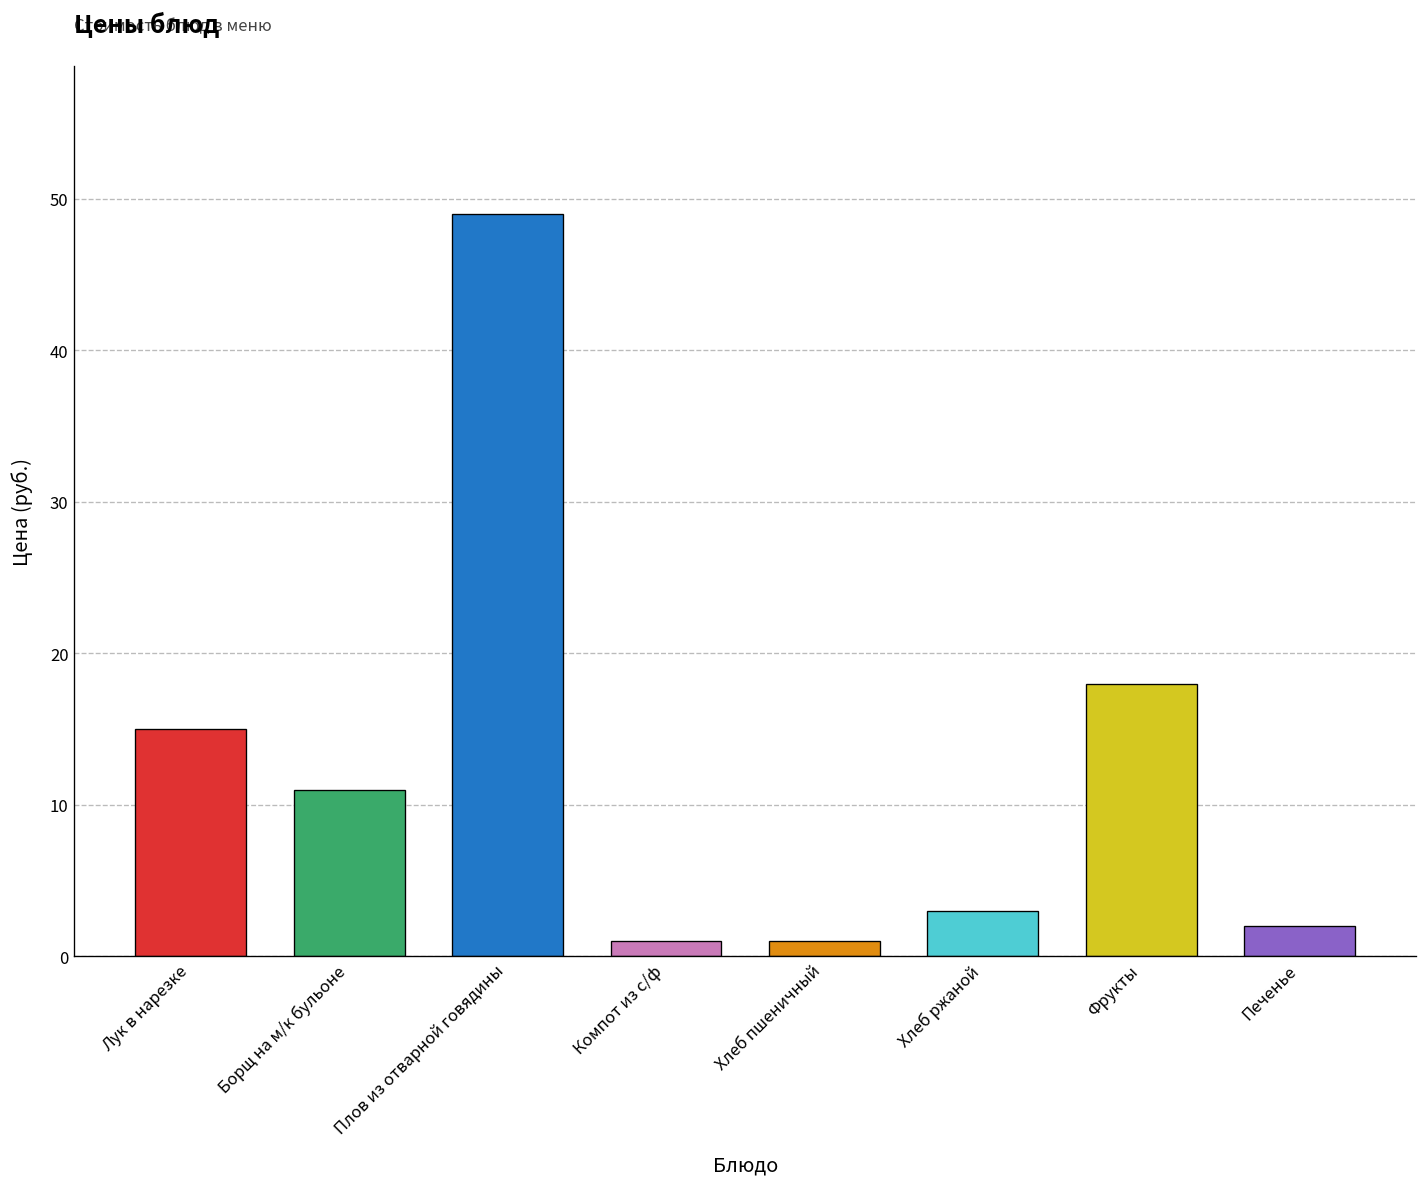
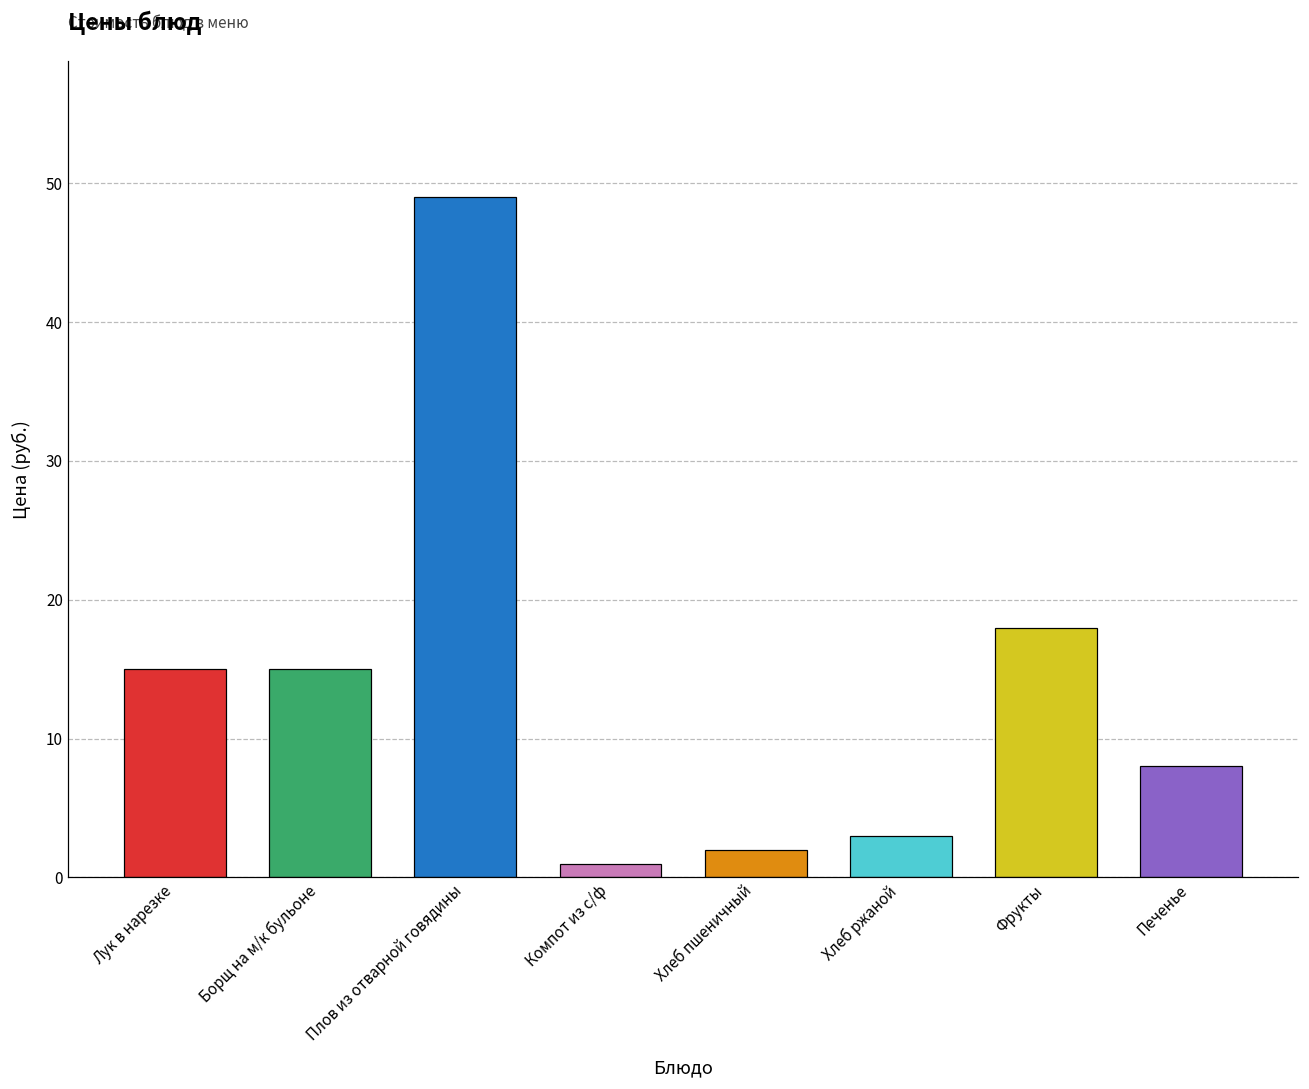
  {
    "Лук в нарезке": 15,
-   "Борщ на м/к бульоне": 11,
+   "Борщ на м/к бульоне": 15,
    "Плов из отварной говядины": 49,
    "Компот из с/ф": 1,
-   "Хлеб пшеничный": 1,
+   "Хлеб пшеничный": 2,
    "Хлеб ржаной": 3,
    "Фрукты": 18,
-   "Печенье": 2
+   "Печенье": 8
  }
